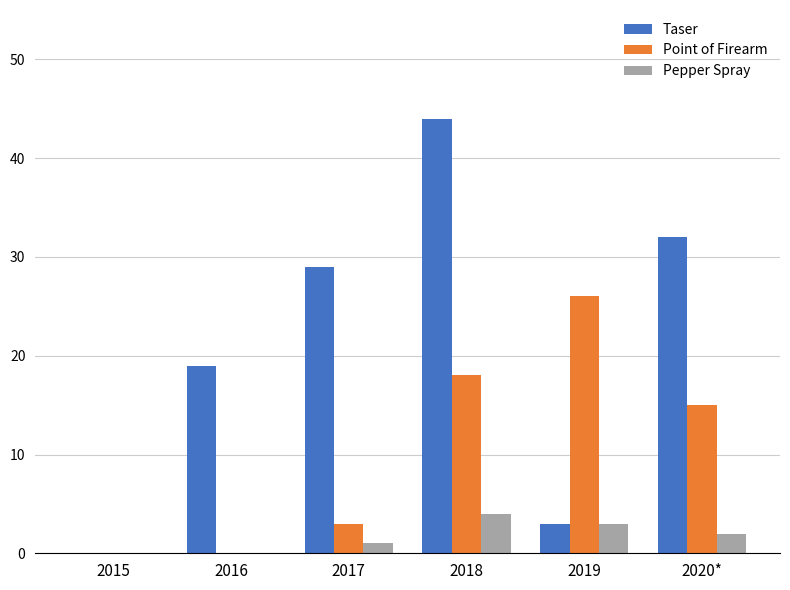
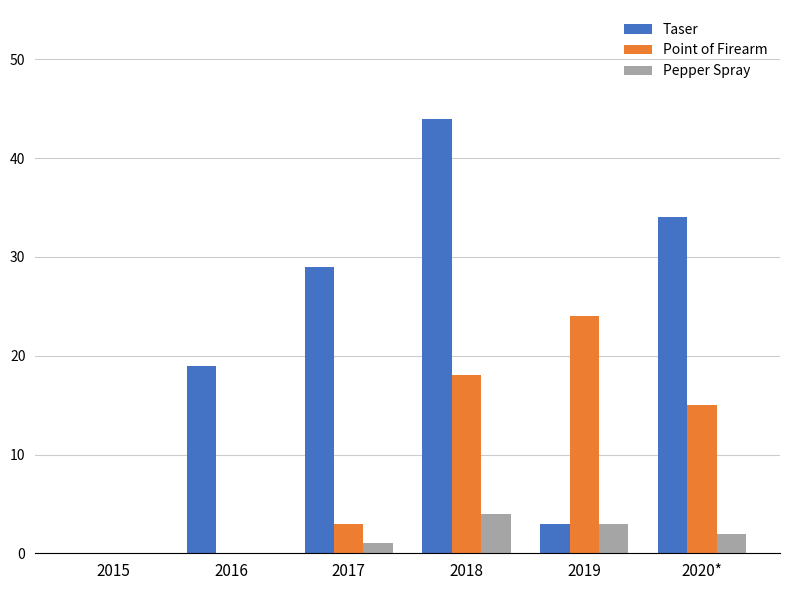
  {
    "Taser": {
      "2015": 0,
      "2016": 19,
      "2017": 29,
      "2018": 44,
      "2019": 3,
-     "2020*": 32
+     "2020*": 34
    },
    "Point of Firearm": {
      "2015": 0,
      "2016": 0,
      "2017": 3,
      "2018": 18,
-     "2019": 26,
+     "2019": 24,
      "2020*": 15
    },
    "Pepper Spray": {
      "2015": 0,
      "2016": 0,
      "2017": 1,
      "2018": 4,
      "2019": 3,
      "2020*": 2
    }
  }
